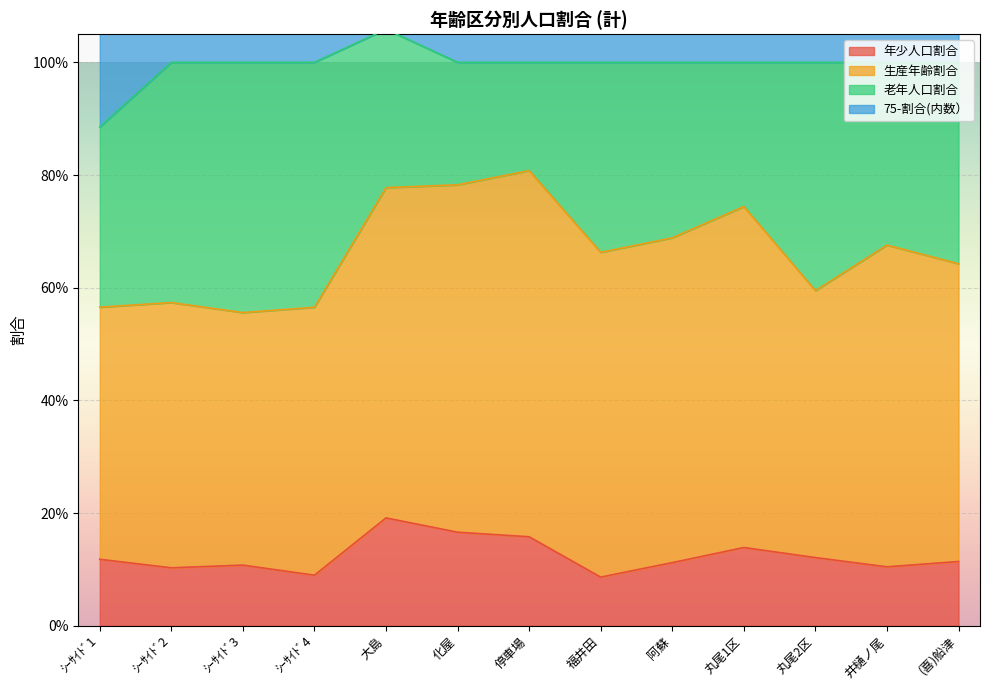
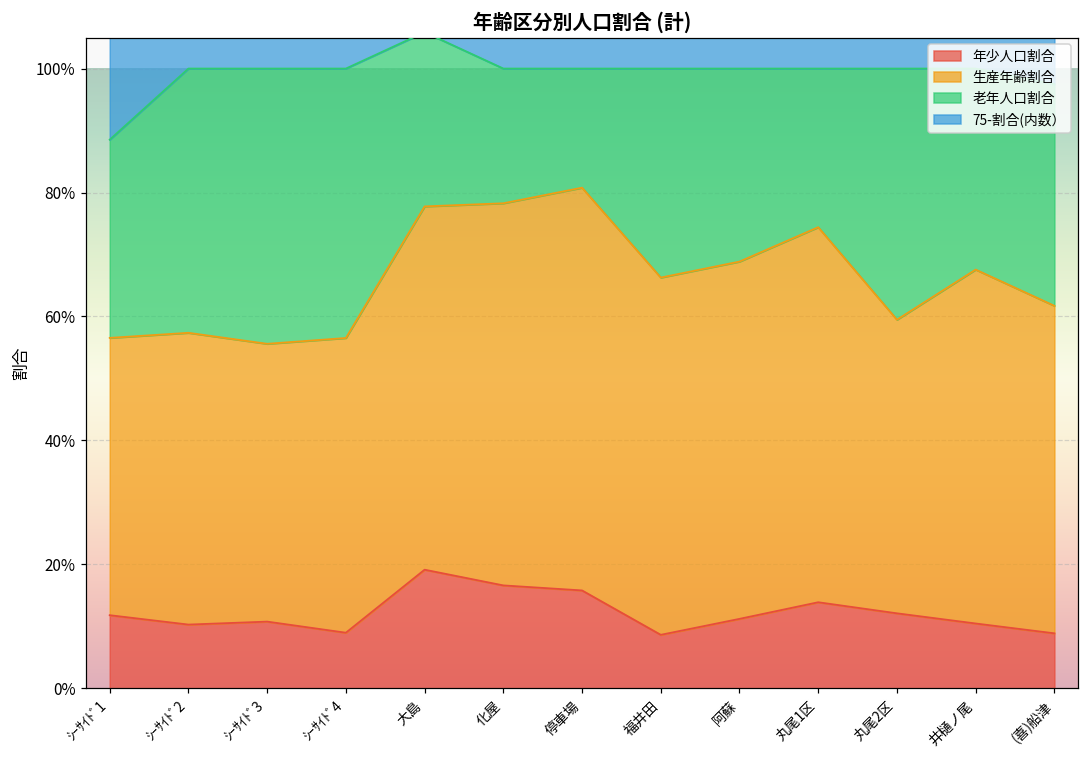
  {
    "年少人口割合": {
      "ｼｰｻｲﾄﾞ1": "12%",
      "ｼｰｻｲﾄﾞ2": "10%",
      "ｼｰｻｲﾄﾞ3": "11%",
      "ｼｰｻｲﾄﾞ4": "9%",
      "大島": "19%",
      "化屋": "17%",
      "停車場": "16%",
      "福井田": "9%",
      "阿蘇": "11%",
      "丸尾1区": "14%",
      "丸尾2区": "12%",
      "井樋ノ尾": "10%",
-     "(喜)船津": "11%"
+     "(喜)船津": "9%"
    },
    "生産年齢割合": {
      "ｼｰｻｲﾄﾞ1": "45%",
      "ｼｰｻｲﾄﾞ2": "47%",
      "ｼｰｻｲﾄﾞ3": "45%",
      "ｼｰｻｲﾄﾞ4": "48%",
      "大島": "59%",
      "化屋": "62%",
      "停車場": "65%",
      "福井田": "58%",
      "阿蘇": "58%",
      "丸尾1区": "61%",
      "丸尾2区": "47%",
      "井樋ノ尾": "57%",
      "(喜)船津": "53%"
    },
    "老年人口割合": {
      "ｼｰｻｲﾄﾞ1": "32%",
      "ｼｰｻｲﾄﾞ2": "43%",
      "ｼｰｻｲﾄﾞ3": "44%",
      "ｼｰｻｲﾄﾞ4": "43%",
      "化屋": "22%",
      "停車場": "19%",
      "福井田": "34%",
      "阿蘇": "31%",
      "丸尾1区": "26%",
      "丸尾2区": "41%"
    }
  }
